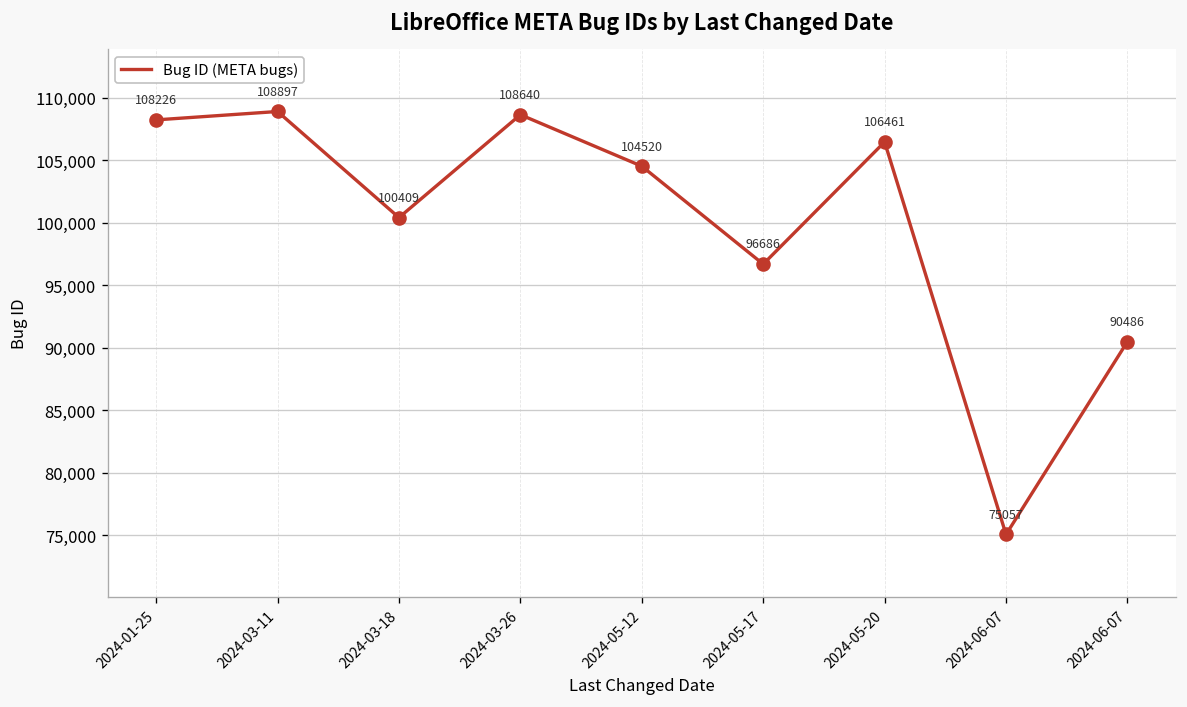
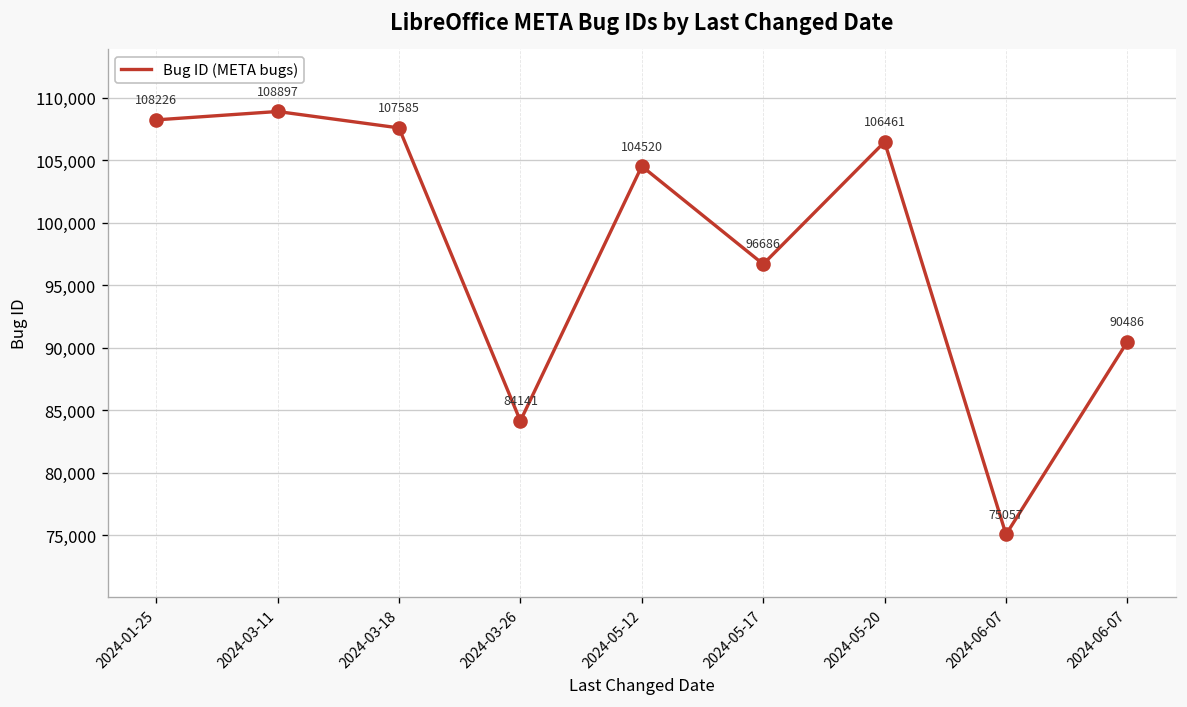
  {
    "2024-01-25": 108226,
    "2024-03-11": 108897,
-   "2024-03-18": 100409,
-   "2024-03-26": 108640,
+   "2024-03-18": 107585,
+   "2024-03-26": 84141,
    "2024-05-12": 104520,
    "2024-05-17": 96686,
    "2024-05-20": 106461
  }
